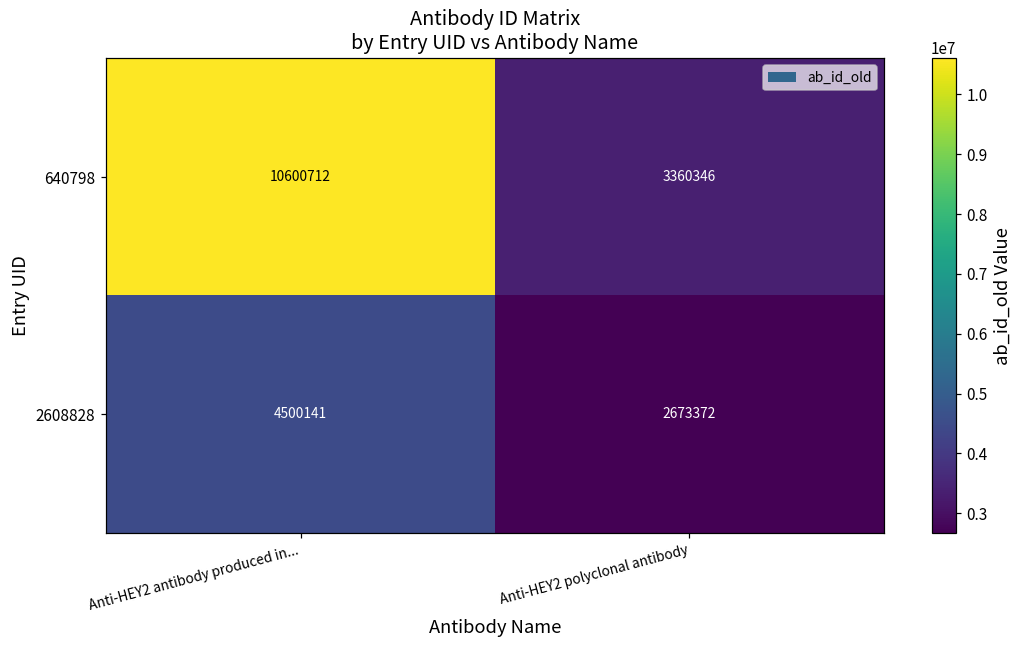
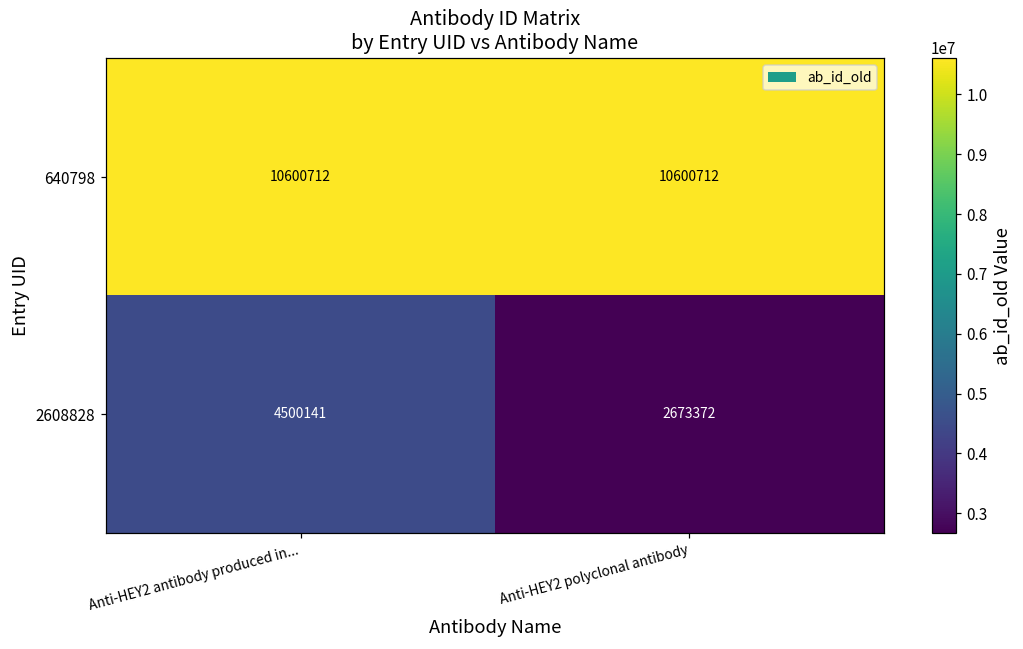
  {
    "640798": {
      "Anti-HEY2 antibody produced in...": 10600712,
-     "Anti-HEY2 polyclonal antibody": 3360346
+     "Anti-HEY2 polyclonal antibody": 10600712
    },
    "2608828": {
      "Anti-HEY2 antibody produced in...": 4500141,
      "Anti-HEY2 polyclonal antibody": 2673372
    }
  }
